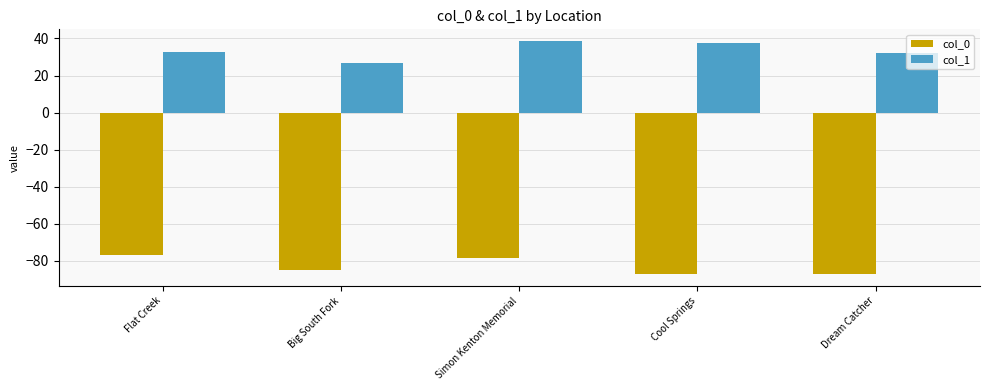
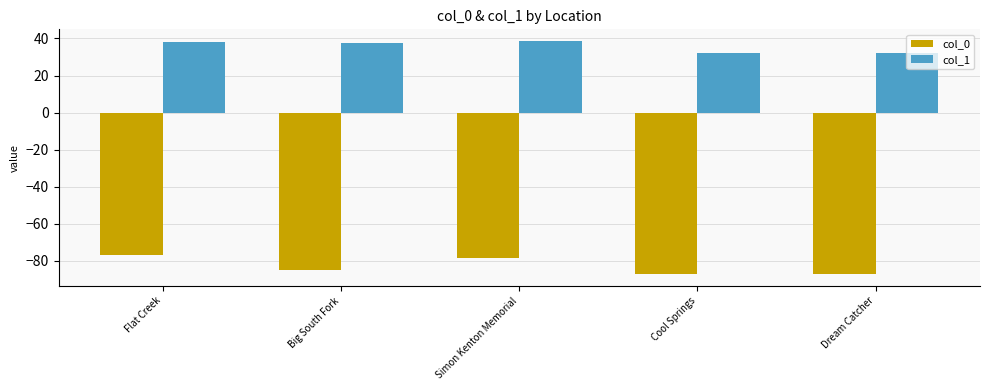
  {
    "col_0": {
      "Flat Creek": -77,
      "Big South Fork": -85,
      "Simon Kenton Memorial": -79,
      "Cool Springs": -87,
      "Dream Catcher": -87
    },
    "col_1": {
-     "Flat Creek": 33,
-     "Big South Fork": 27,
+     "Flat Creek": 38,
+     "Big South Fork": 37,
      "Simon Kenton Memorial": 39,
-     "Cool Springs": 38
+     "Cool Springs": 32
    }
  }
